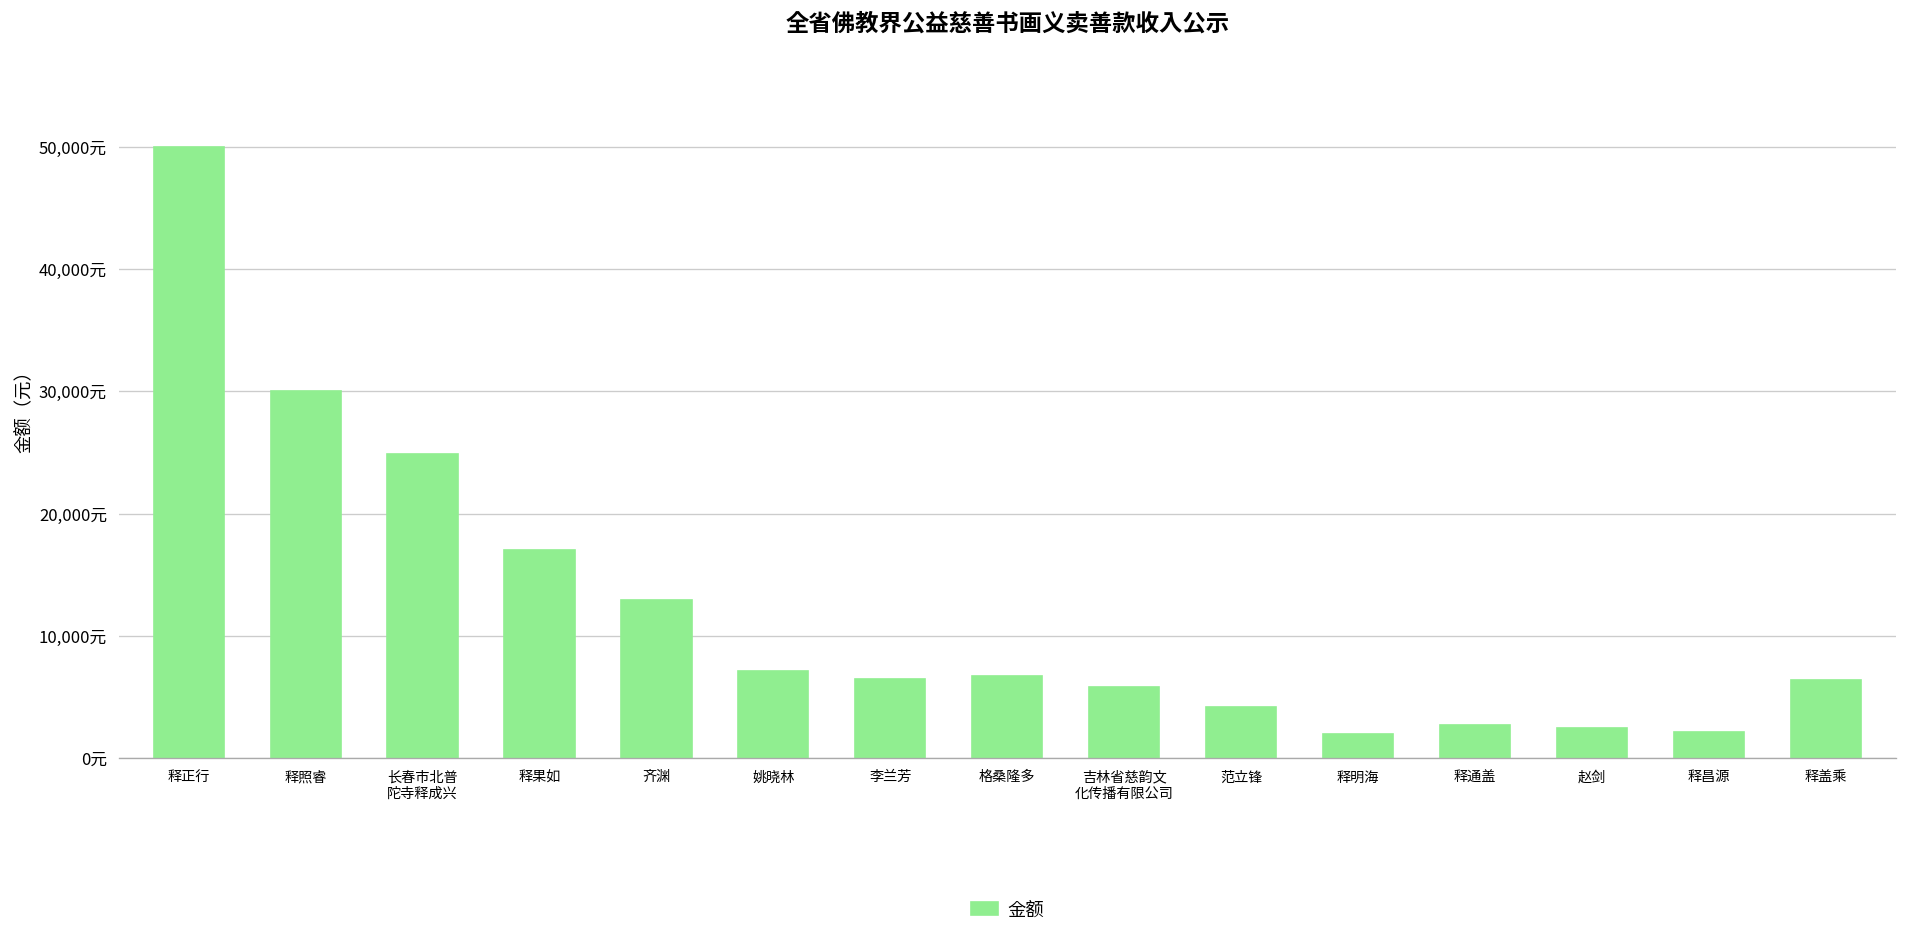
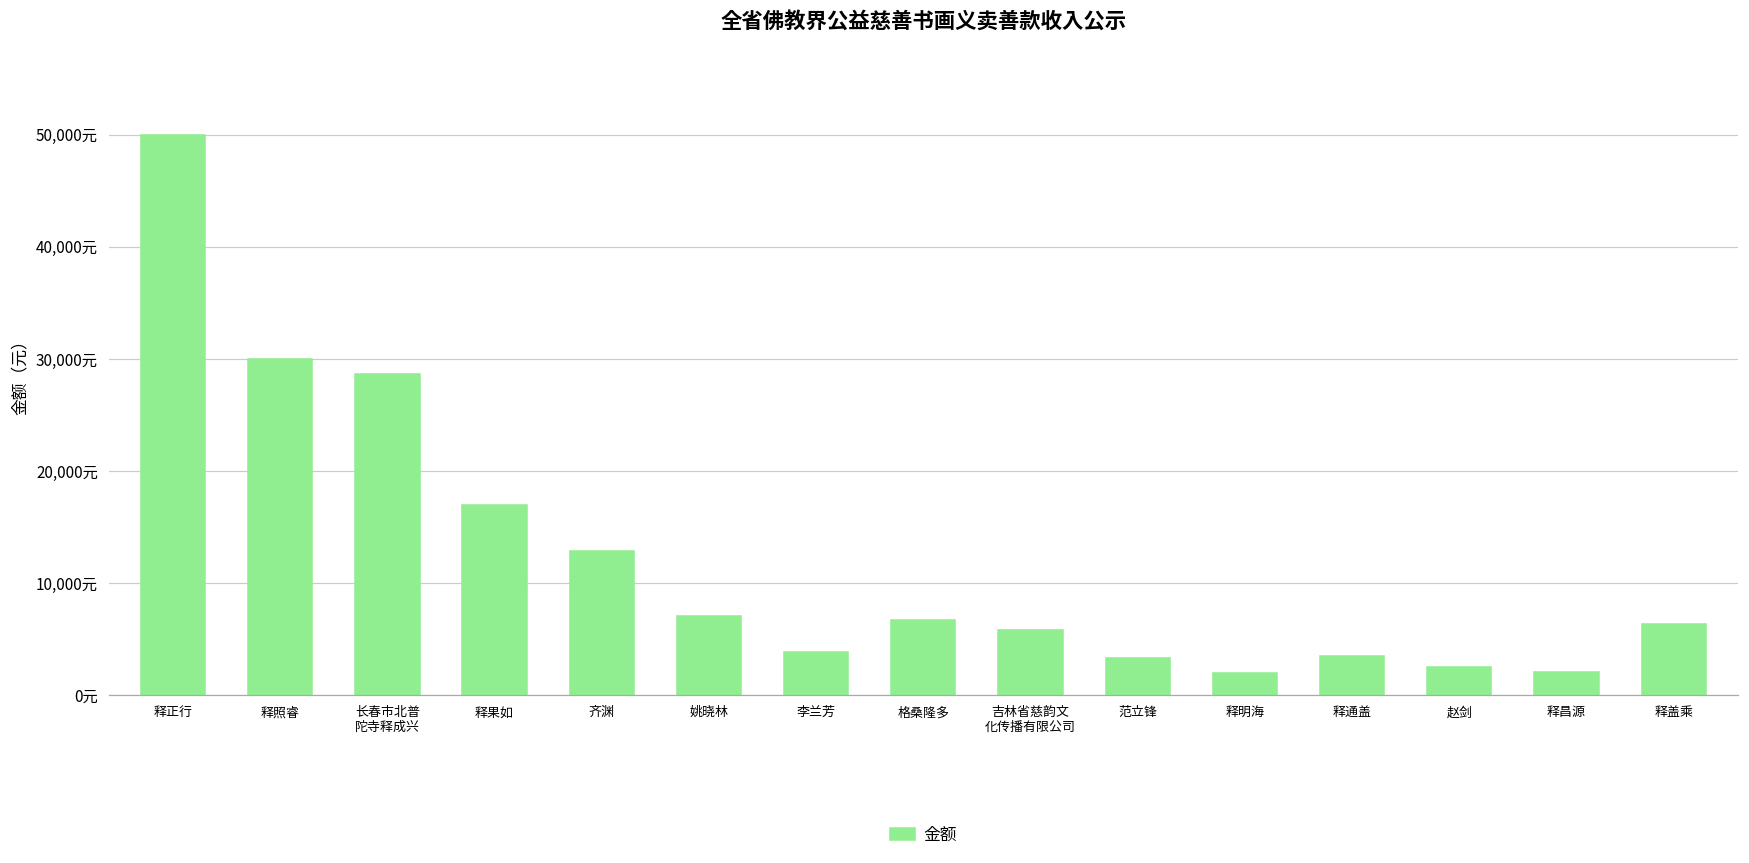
  {
    "释正行": "50,000元",
    "释照睿": "30,000元",
-   "长春市北普 陀寺释成兴": "24,900元",
+   "长春市北普 陀寺释成兴": "28,700元",
    "释果如": "17,000元",
    "齐渊": "12,900元",
    "姚晓林": "7,100元",
-   "李兰芳": "6,500元",
+   "李兰芳": "3,800元",
    "格桑隆多": "6,800元",
    "吉林省慈韵文 化传播有限公司": "5,800元",
-   "范立锋": "4,200元",
+   "范立锋": "3,300元",
    "释明海": "2,000元",
-   "释通盖": "2,700元",
+   "释通盖": "3,500元",
    "赵剑": "2,500元",
    "释昌源": "2,100元",
    "释盖乘": "6,400元"
  }
